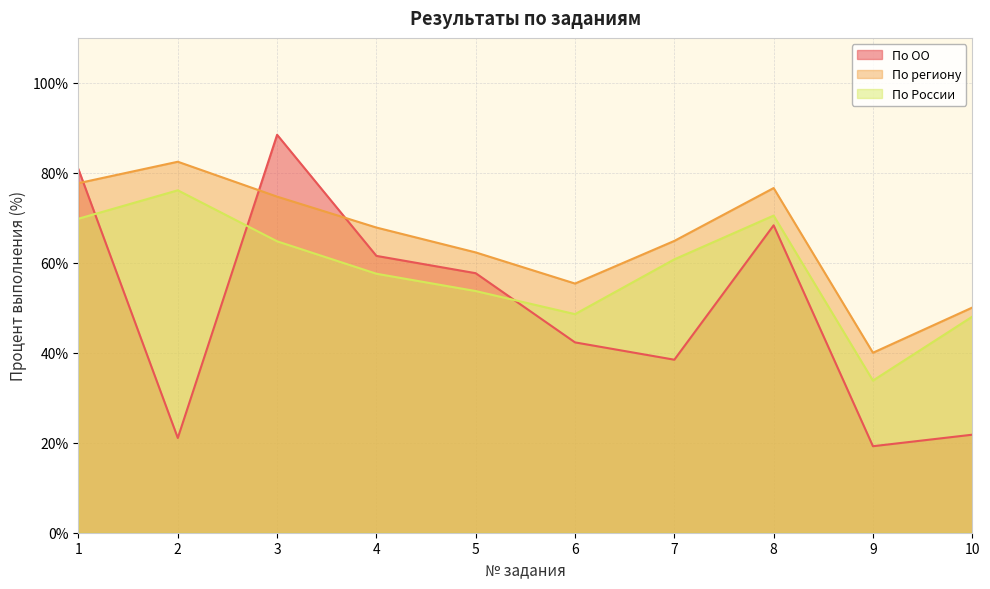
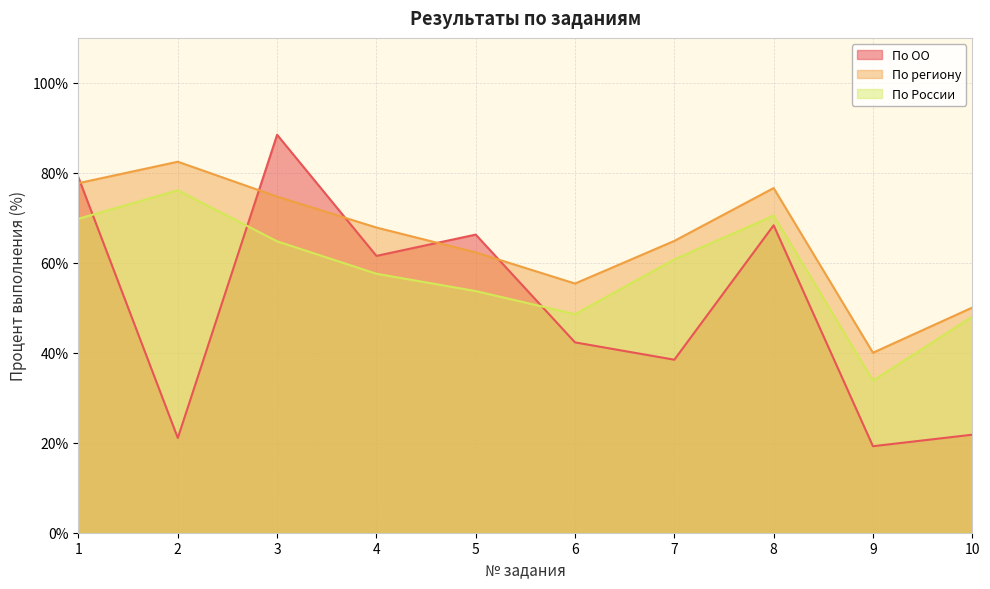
  {
    "По ОО": {
-     "1": "81%",
+     "1": "79%",
      "2": "21%",
      "3": "88%",
      "4": "62%",
-     "5": "58%",
+     "5": "66%",
      "6": "42%",
      "7": "38%",
      "8": "68%",
      "9": "19%",
      "10": "22%"
    }
  }
